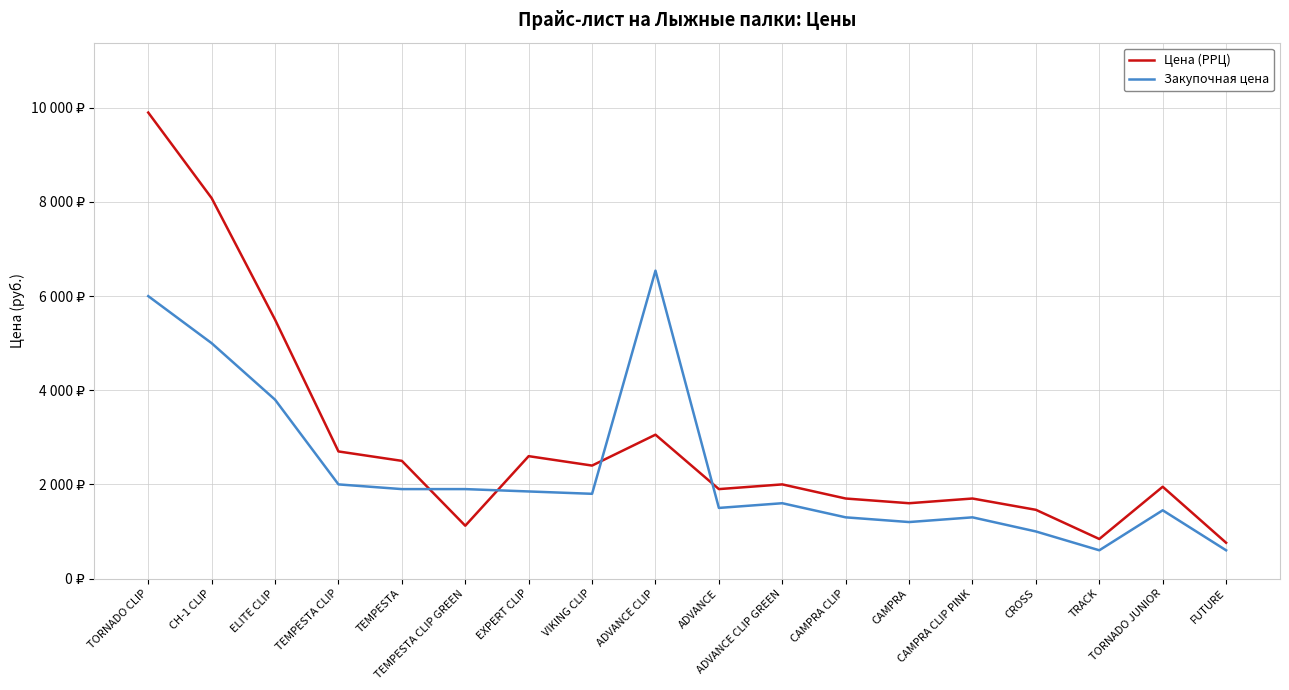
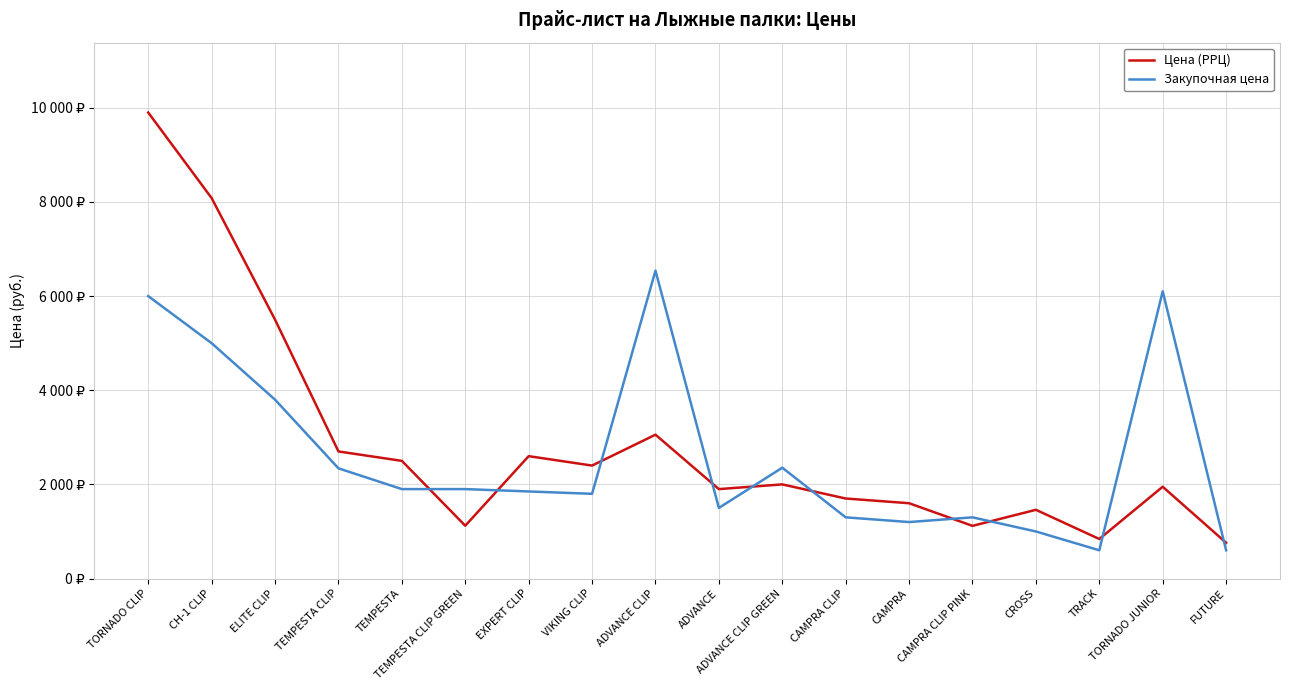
  {
    "Цена (РРЦ)": {
      "TORNADO CLIP": "9900 ₽",
      "СН-1 CLIP": "8100 ₽",
      "ELITE CLIP": "5500 ₽",
      "TEMPESTA CLIP": "2700 ₽",
      "TEMPESTA": "2500 ₽",
      "TEMPESTA CLIP GREEN": "1100 ₽",
      "EXPERT CLIP": "2600 ₽",
      "VIKING CLIP": "2400 ₽",
      "ADVANCE CLIP": "3100 ₽",
      "ADVANCE": "1900 ₽",
      "ADVANCE CLIP GREEN": "2000 ₽",
      "CAMPRA CLIP": "1700 ₽",
      "CAMPRA": "1600 ₽",
-     "CAMPRA CLIP PINK": "1700 ₽",
+     "CAMPRA CLIP PINK": "1100 ₽",
      "CROSS": "1500 ₽",
      "TRACK": "800 ₽",
      "TORNADO JUNIOR": "2000 ₽",
      "FUTURE": "800 ₽"
    },
    "Закупочная цена": {
      "TORNADO CLIP": "6000 ₽",
      "СН-1 CLIP": "5000 ₽",
      "ELITE CLIP": "3800 ₽",
-     "TEMPESTA CLIP": "2000 ₽",
+     "TEMPESTA CLIP": "2300 ₽",
      "TEMPESTA": "1900 ₽",
      "TEMPESTA CLIP GREEN": "1900 ₽",
      "EXPERT CLIP": "1900 ₽",
      "VIKING CLIP": "1800 ₽",
      "ADVANCE CLIP": "6500 ₽",
      "ADVANCE": "1500 ₽",
-     "ADVANCE CLIP GREEN": "1600 ₽",
+     "ADVANCE CLIP GREEN": "2400 ₽",
      "CAMPRA CLIP": "1300 ₽",
      "CAMPRA": "1200 ₽",
      "CAMPRA CLIP PINK": "1300 ₽",
      "CROSS": "1000 ₽",
      "TRACK": "600 ₽",
-     "TORNADO JUNIOR": "1500 ₽",
+     "TORNADO JUNIOR": "6100 ₽",
      "FUTURE": "600 ₽"
    }
  }
